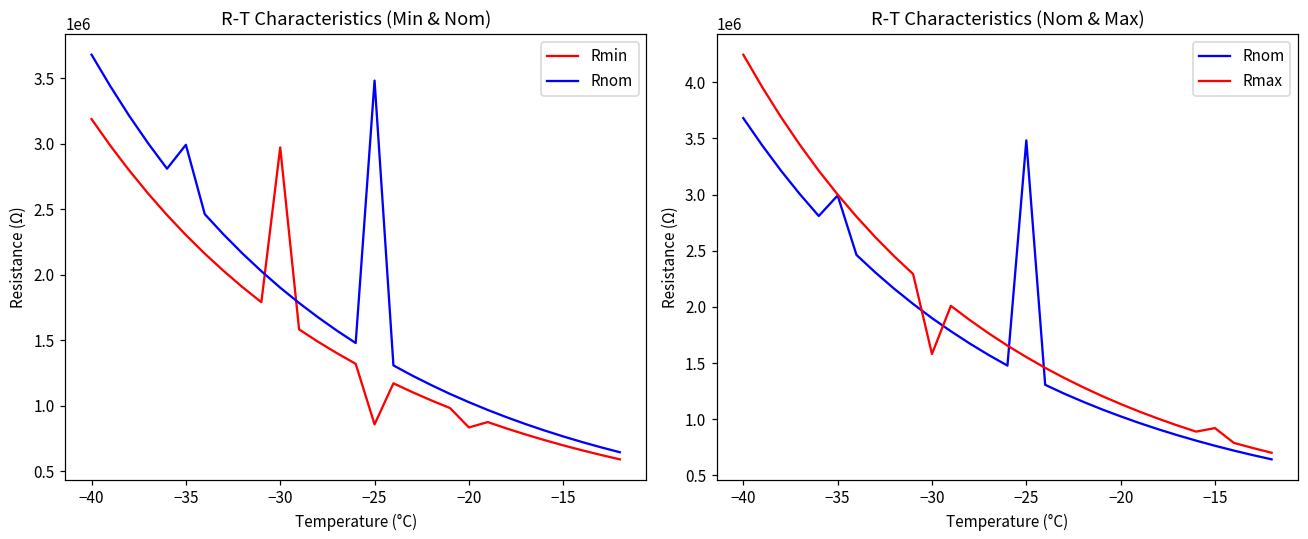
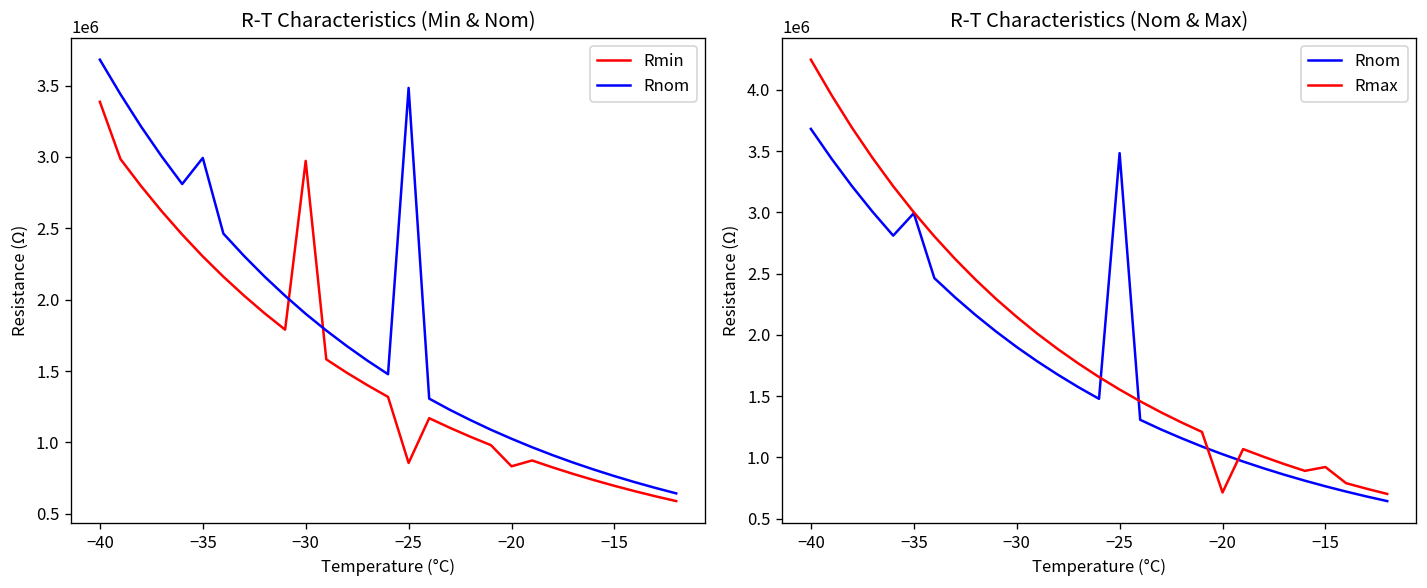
  {
    "R-T Characteristics (Min & Nom)": {
      "Rmin": {
-       "−40": 3190000,
+       "−40": 3390000,
        "−35": 2300000,
        "−30": 2970000,
        "−25": 860000,
        "−20": 830000,
        "−15": 700000
      },
      "Rnom": {
        "−40": 3680000,
        "−35": 2990000,
        "−30": 1900000,
        "−25": 3480000,
        "−20": 1030000,
        "−15": 760000
      }
    },
    "R-T Characteristics (Nom & Max)": {
      "Rnom": {
        "−40": 3680000,
        "−30": 1900000,
        "−25": 3480000,
        "−20": 1030000,
        "−15": 760000
      },
      "Rmax": {
        "−40": 4250000,
-       "−30": 1580000,
+       "−30": 2150000,
        "−25": 1550000,
-       "−20": 1140000,
+       "−20": 710000,
        "−15": 920000
      }
    }
  }
